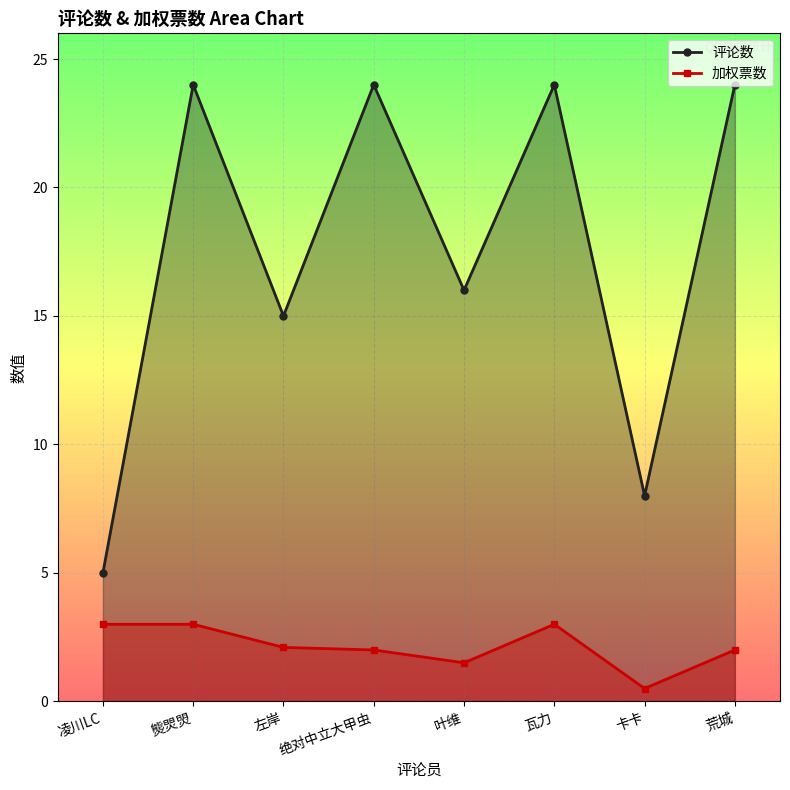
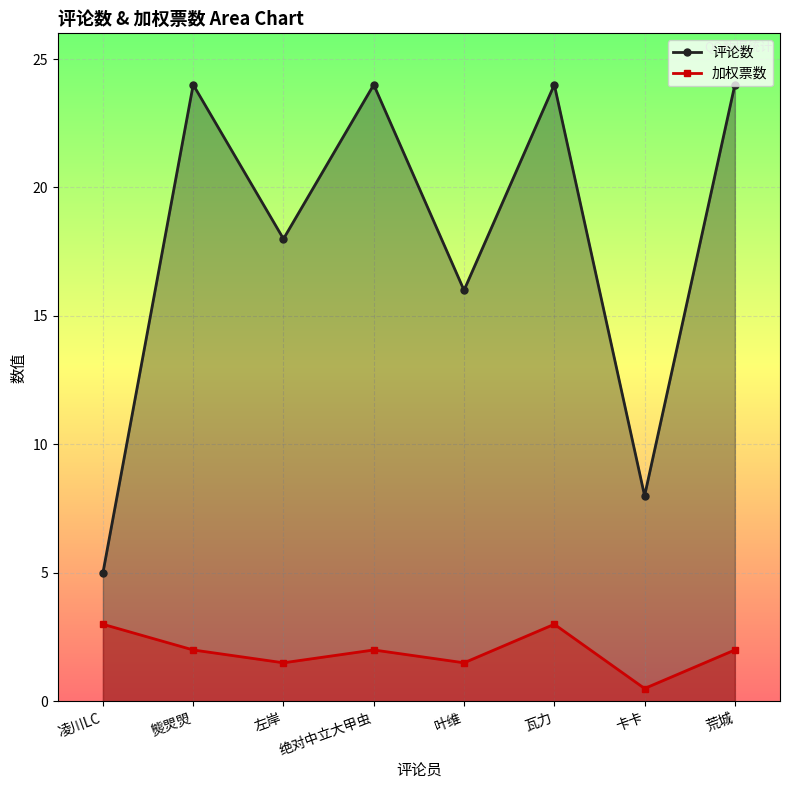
  {
    "评论数": {
      "凌川LC": 5,
      "熋焸焽": 24,
-     "左岸": 15,
+     "左岸": 18,
      "绝对中立大甲虫": 24,
      "叶维": 16,
      "瓦力": 24,
      "卡卡": 8
    },
    "加权票数": {
      "凌川LC": 3.0,
-     "熋焸焽": 3,
-     "左岸": 2.1,
+     "熋焸焽": 2,
+     "左岸": 1.5,
      "绝对中立大甲虫": 2.0,
      "叶维": 1.5,
      "瓦力": 3.0,
      "卡卡": 0.5,
      "荒城": 2.0
    }
  }
